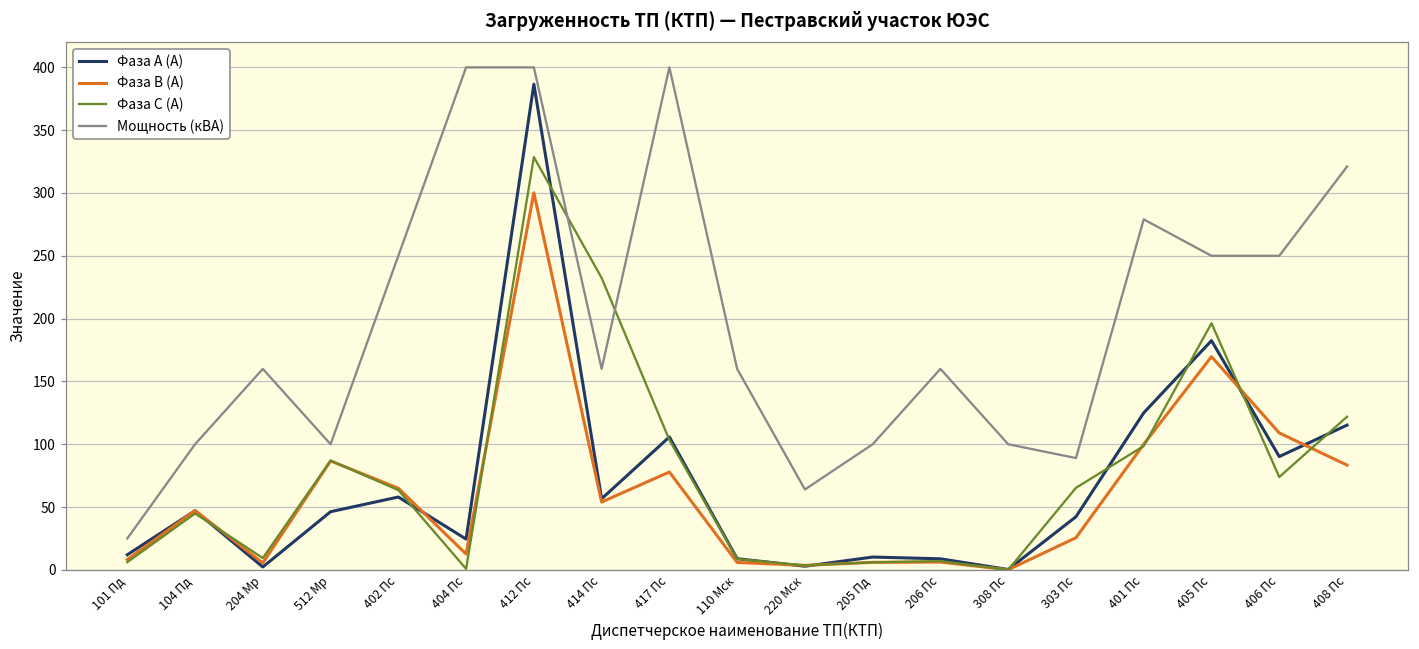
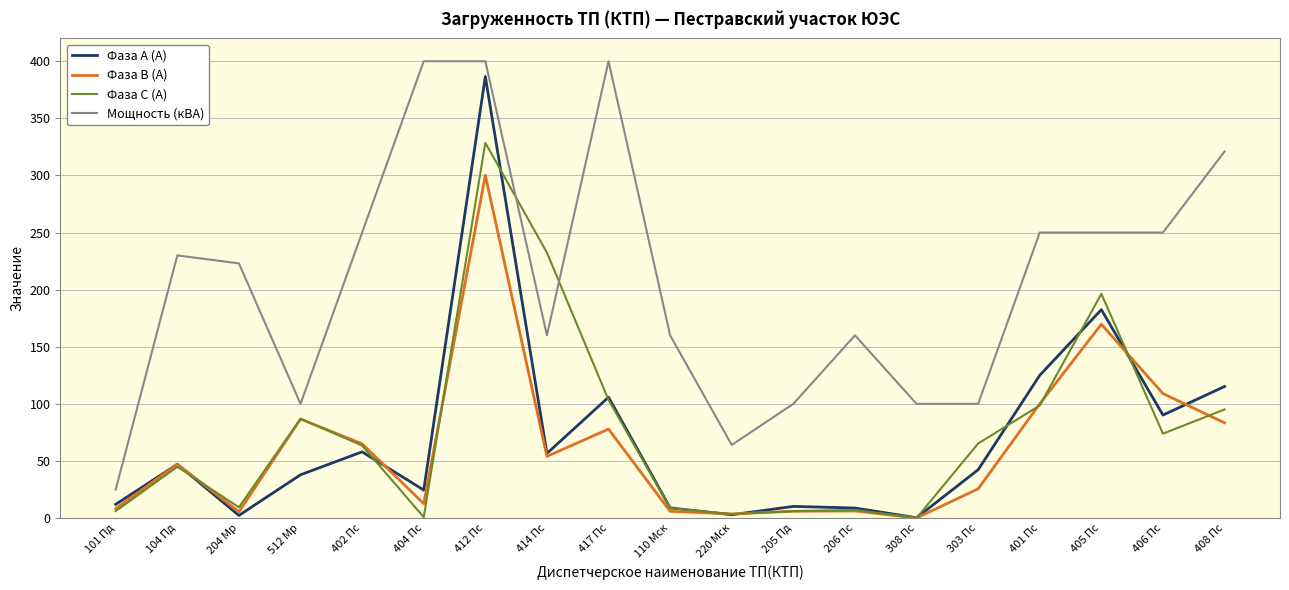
  {
    "Фаза А (А)": {
      "101 Пд": 12,
      "204 Мр": 2,
-     "512 Мр": 46,
+     "512 Мр": 38,
      "402 Пс": 58,
      "404 Пс": 25,
      "412 Пс": 387,
      "414 Пс": 57,
      "417 Пс": 106,
      "205 Пд": 10,
      "303 Пс": 42,
      "401 Пс": 125,
      "405 Пс": 183,
      "406 Пс": 90,
      "408 Пс": 115
    },
    "Фаза В (А)": {
      "204 Мр": 6,
      "404 Пс": 13,
      "412 Пс": 300,
      "414 Пс": 54,
      "417 Пс": 78,
      "110 Мск": 6,
      "303 Пс": 26,
      "405 Пс": 170,
      "406 Пс": 109,
      "408 Пс": 83
    },
    "Фаза С (А)": {
      "204 Мр": 9,
      "404 Пс": 1,
      "412 Пс": 329,
      "414 Пс": 232,
      "417 Пс": 103,
      "303 Пс": 65,
      "405 Пс": 196,
      "406 Пс": 74,
-     "408 Пс": 122
+     "408 Пс": 95
    },
    "Мощность (кВА)": {
      "101 Пд": 25,
-     "104 Пд": 100,
-     "204 Мр": 160,
+     "104 Пд": 230,
+     "204 Мр": 223,
      "512 Мр": 100,
      "402 Пс": 250,
      "404 Пс": 400,
      "412 Пс": 400,
      "414 Пс": 160,
      "417 Пс": 400,
      "110 Мск": 160,
      "220 Мск": 64,
      "205 Пд": 100,
      "206 Пс": 160,
      "308 Пс": 100,
-     "303 Пс": 89,
-     "401 Пс": 279,
+     "303 Пс": 100,
+     "401 Пс": 250,
      "405 Пс": 250,
      "406 Пс": 250,
      "408 Пс": 321
    }
  }
